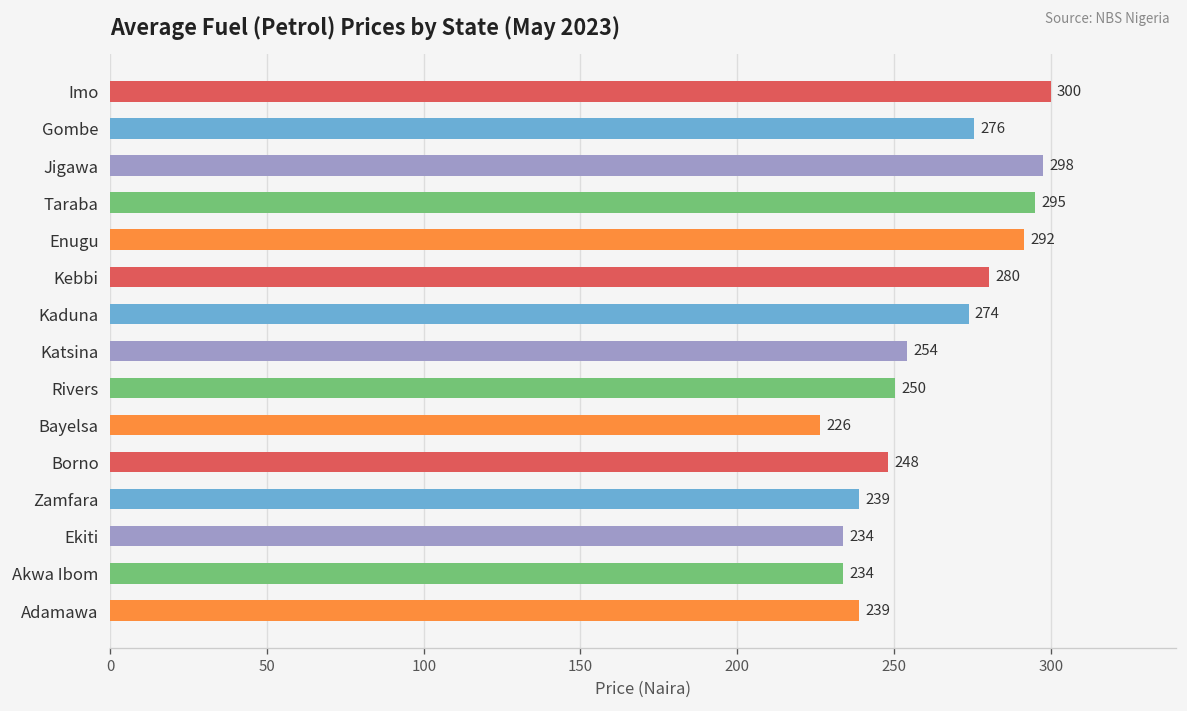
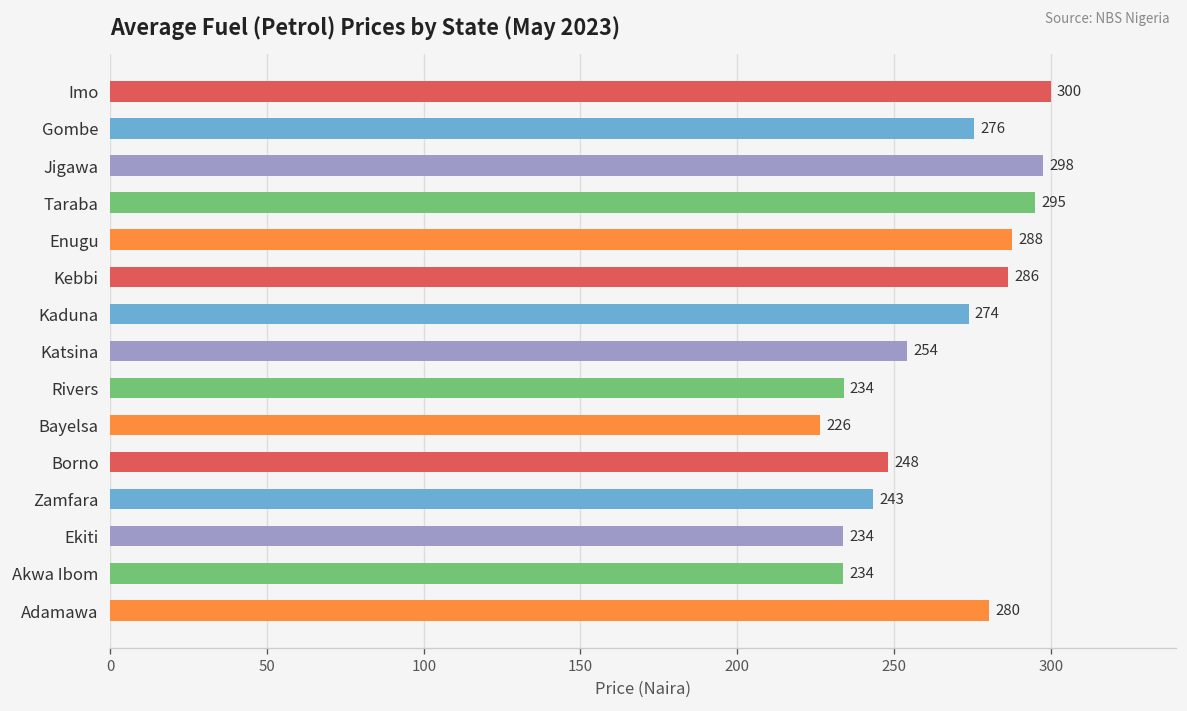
  {
    "Imo": 300,
    "Gombe": 276,
    "Jigawa": 298,
    "Taraba": 295,
-   "Enugu": 292,
-   "Kebbi": 280,
+   "Enugu": 288,
+   "Kebbi": 286,
    "Kaduna": 274,
    "Katsina": 254,
-   "Rivers": 250,
+   "Rivers": 234,
    "Bayelsa": 226,
    "Borno": 248,
-   "Zamfara": 239,
+   "Zamfara": 243,
    "Ekiti": 234,
    "Akwa Ibom": 234,
-   "Adamawa": 239
+   "Adamawa": 280
  }
